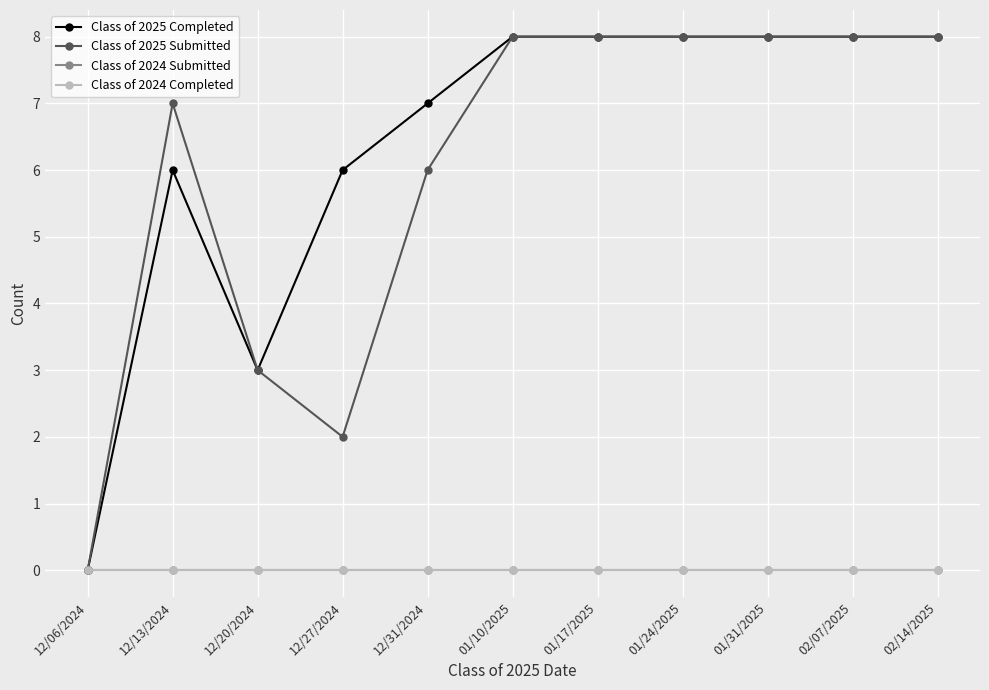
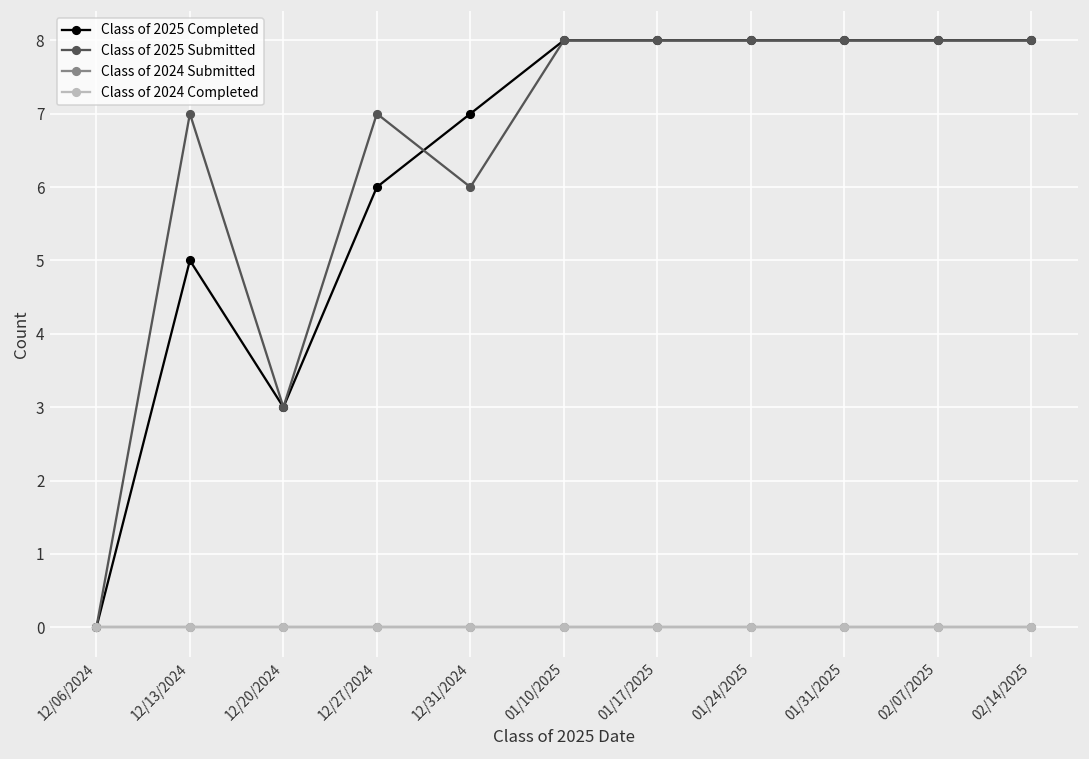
  {
    "Class of 2025 Completed": {
-     "12/13/2024": 6,
+     "12/13/2024": 5,
      "12/27/2024": 6,
      "12/31/2024": 7
    },
    "Class of 2025 Submitted": {
      "12/13/2024": 7,
-     "12/27/2024": 2,
+     "12/27/2024": 7,
      "12/31/2024": 6
    },
    "Class of 2024 Completed": {
      "12/13/2024": 0,
      "12/20/2024": 0,
      "12/27/2024": 0,
      "12/31/2024": 0,
      "01/10/2025": 0,
      "01/17/2025": 0,
      "01/24/2025": 0,
      "01/31/2025": 0,
      "02/07/2025": 0,
      "02/14/2025": 0
    }
  }
